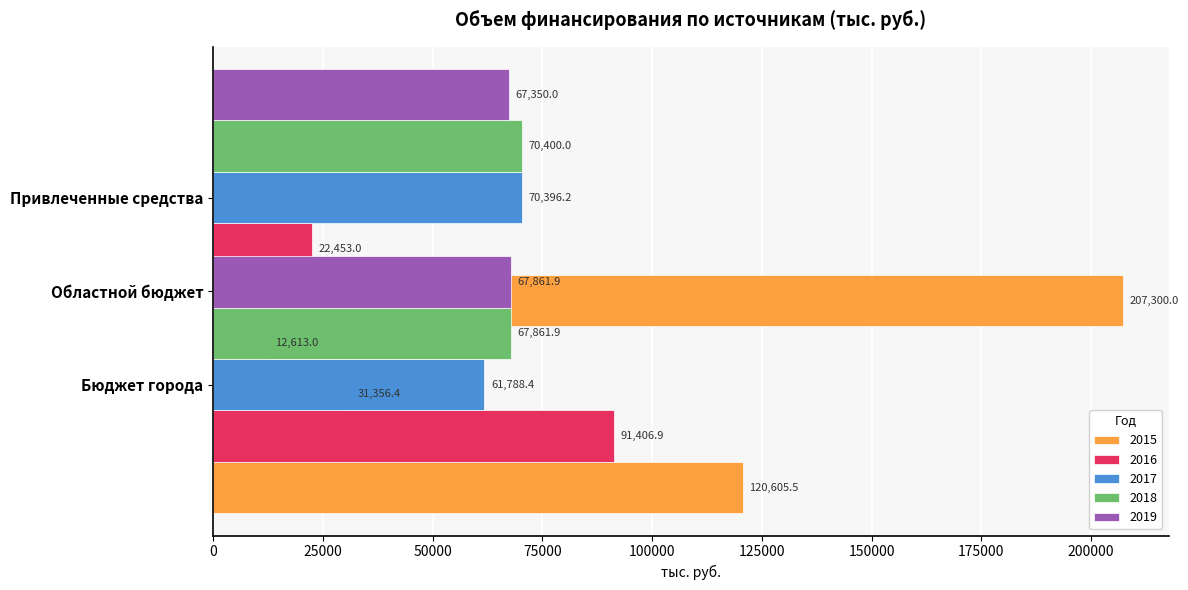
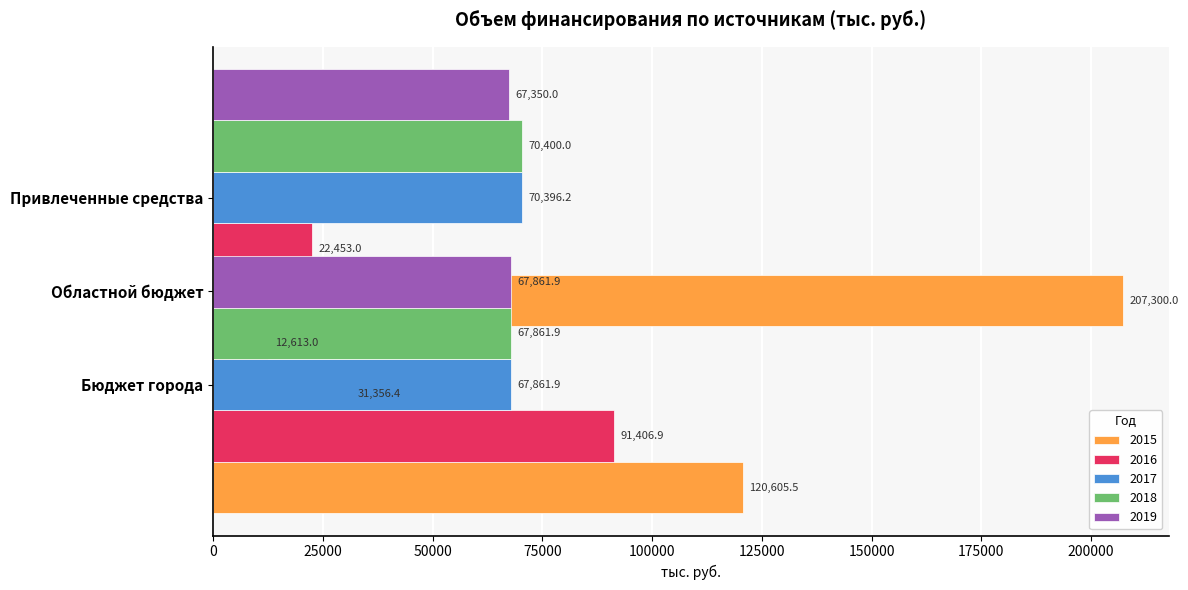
  {
    "2017": {
      "Привлеченные средства": "70,396.2",
-     "Бюджет города": "61,788.4"
+     "Бюджет города": "67,861.9"
    }
  }
